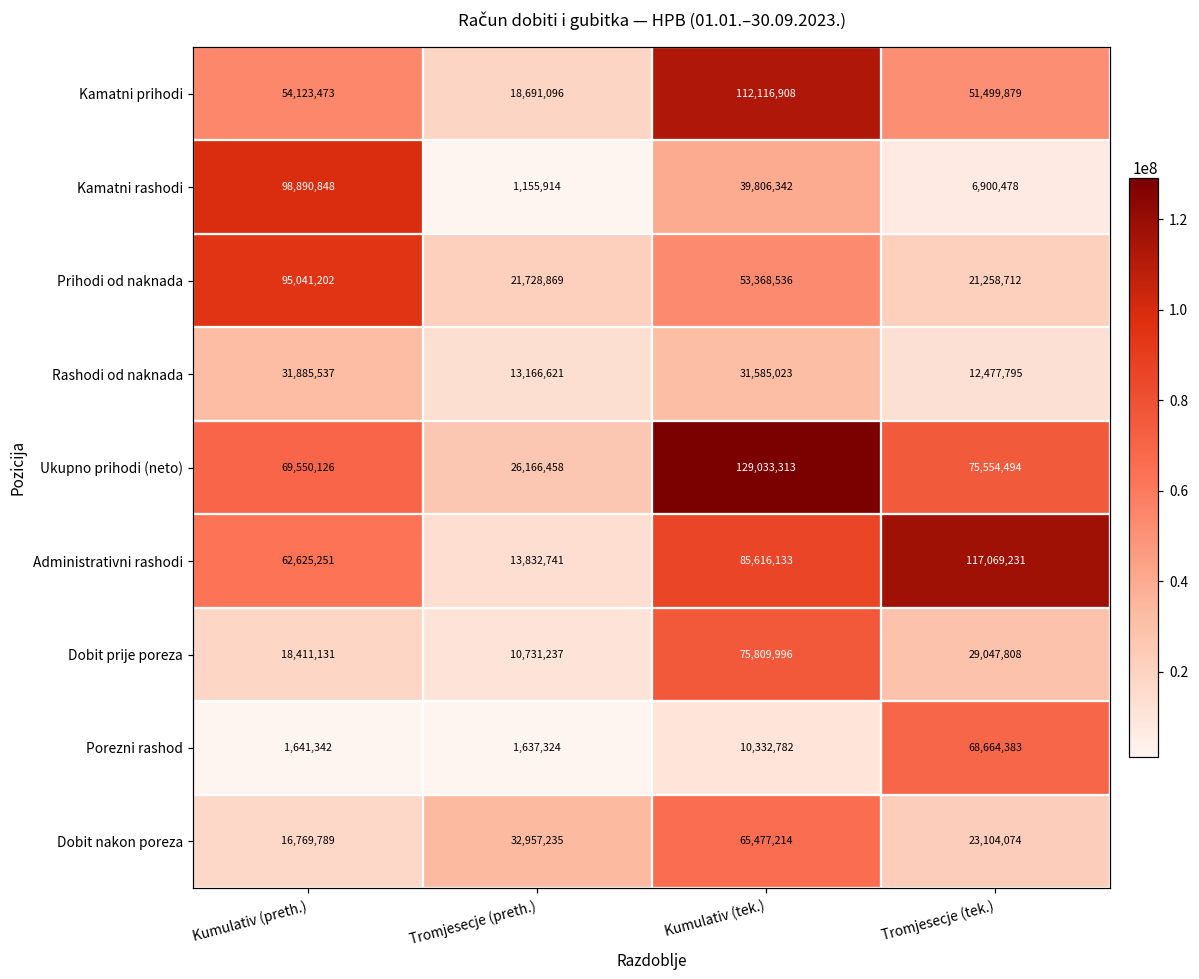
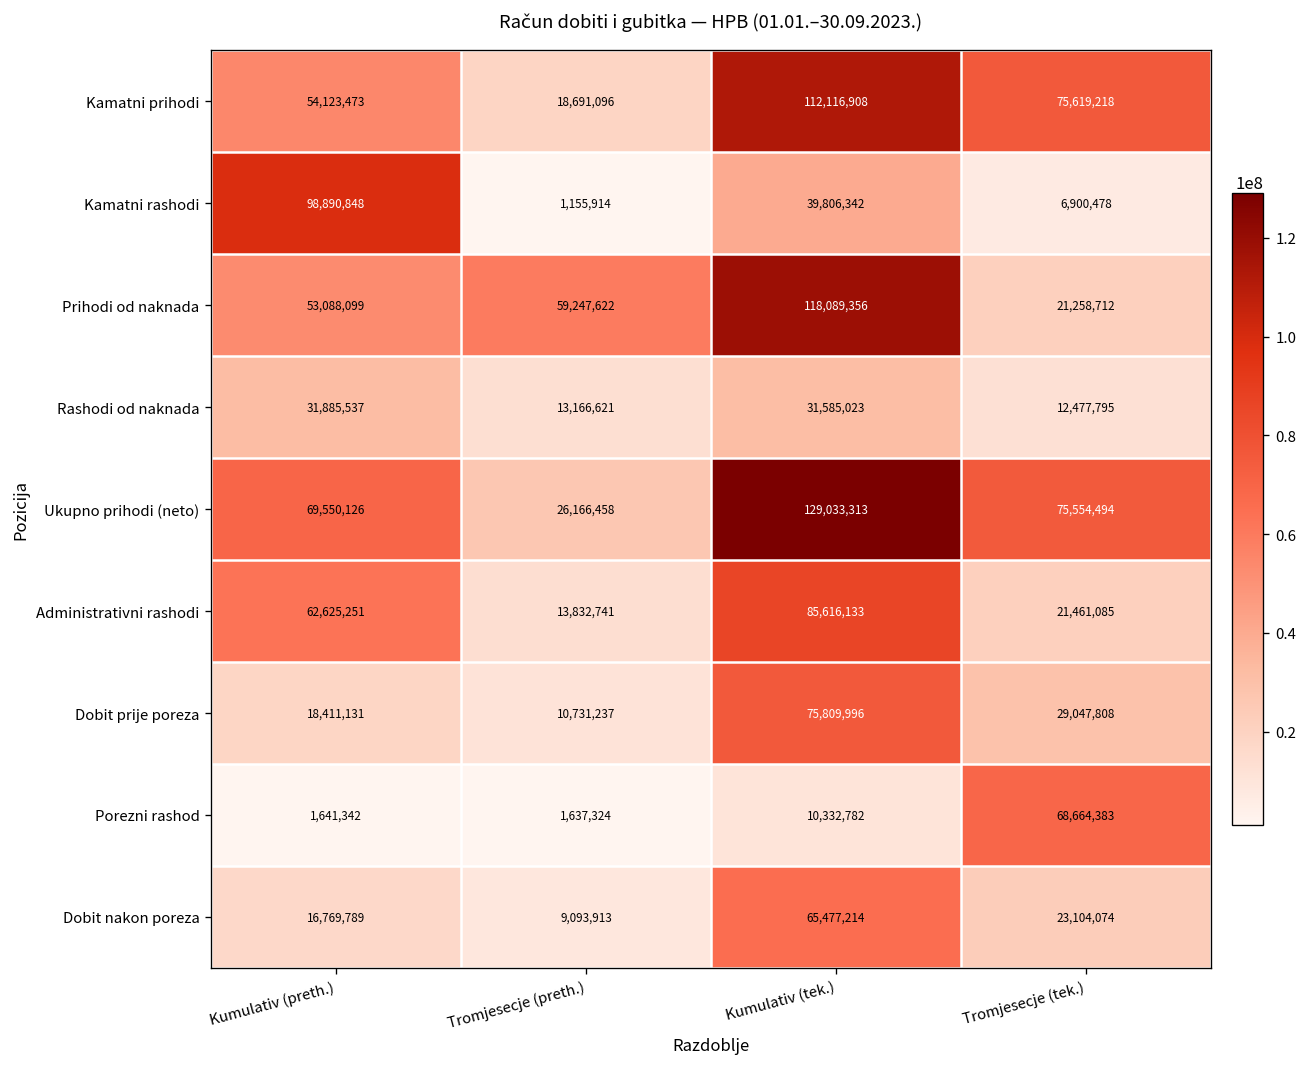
  {
    "Kamatni prihodi": {
      "Kumulativ (preth.)": "54,123,473",
      "Tromjesecje (preth.)": "18,691,096",
      "Kumulativ (tek.)": "112,116,908",
-     "Tromjesecje (tek.)": "51,499,879"
+     "Tromjesecje (tek.)": "75,619,218"
    },
    "Kamatni rashodi": {
      "Kumulativ (preth.)": "98,890,848",
      "Tromjesecje (preth.)": "1,155,914",
      "Kumulativ (tek.)": "39,806,342",
      "Tromjesecje (tek.)": "6,900,478"
    },
    "Prihodi od naknada": {
-     "Kumulativ (preth.)": "95,041,202",
-     "Tromjesecje (preth.)": "21,728,869",
-     "Kumulativ (tek.)": "53,368,536",
+     "Kumulativ (preth.)": "53,088,099",
+     "Tromjesecje (preth.)": "59,247,622",
+     "Kumulativ (tek.)": "118,089,356",
      "Tromjesecje (tek.)": "21,258,712"
    },
    "Rashodi od naknada": {
      "Kumulativ (preth.)": "31,885,537",
      "Tromjesecje (preth.)": "13,166,621",
      "Kumulativ (tek.)": "31,585,023",
      "Tromjesecje (tek.)": "12,477,795"
    },
    "Ukupno prihodi (neto)": {
      "Kumulativ (preth.)": "69,550,126",
      "Tromjesecje (preth.)": "26,166,458",
      "Kumulativ (tek.)": "129,033,313",
      "Tromjesecje (tek.)": "75,554,494"
    },
    "Administrativni rashodi": {
      "Kumulativ (preth.)": "62,625,251",
      "Tromjesecje (preth.)": "13,832,741",
      "Kumulativ (tek.)": "85,616,133",
-     "Tromjesecje (tek.)": "117,069,231"
+     "Tromjesecje (tek.)": "21,461,085"
    },
    "Dobit prije poreza": {
      "Kumulativ (preth.)": "18,411,131",
      "Tromjesecje (preth.)": "10,731,237",
      "Kumulativ (tek.)": "75,809,996",
      "Tromjesecje (tek.)": "29,047,808"
    },
    "Porezni rashod": {
      "Kumulativ (preth.)": "1,641,342",
      "Tromjesecje (preth.)": "1,637,324",
      "Kumulativ (tek.)": "10,332,782",
      "Tromjesecje (tek.)": "68,664,383"
    },
    "Dobit nakon poreza": {
      "Kumulativ (preth.)": "16,769,789",
-     "Tromjesecje (preth.)": "32,957,235",
+     "Tromjesecje (preth.)": "9,093,913",
      "Kumulativ (tek.)": "65,477,214",
      "Tromjesecje (tek.)": "23,104,074"
    }
  }
